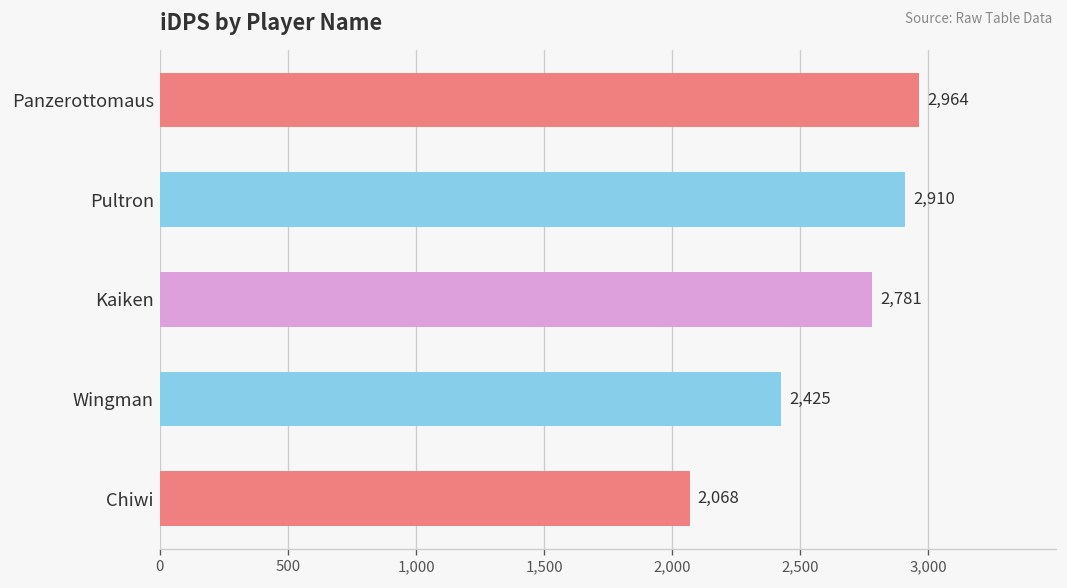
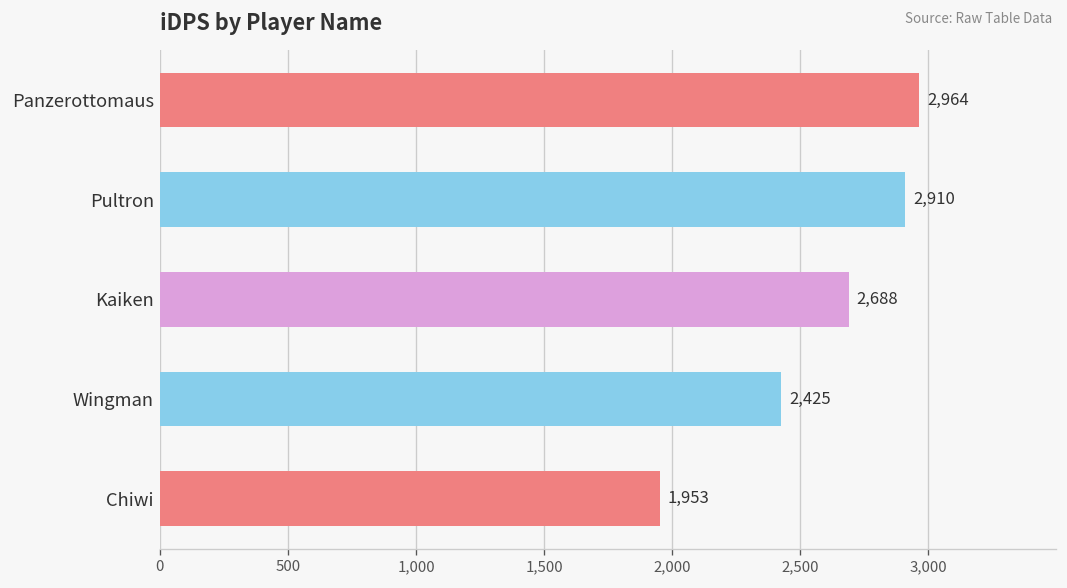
  {
    "Panzerottomaus": "2,964",
    "Pultron": "2,910",
-   "Kaiken": "2,781",
+   "Kaiken": "2,688",
    "Wingman": "2,425",
-   "Chiwi": "2,068"
+   "Chiwi": "1,953"
  }
